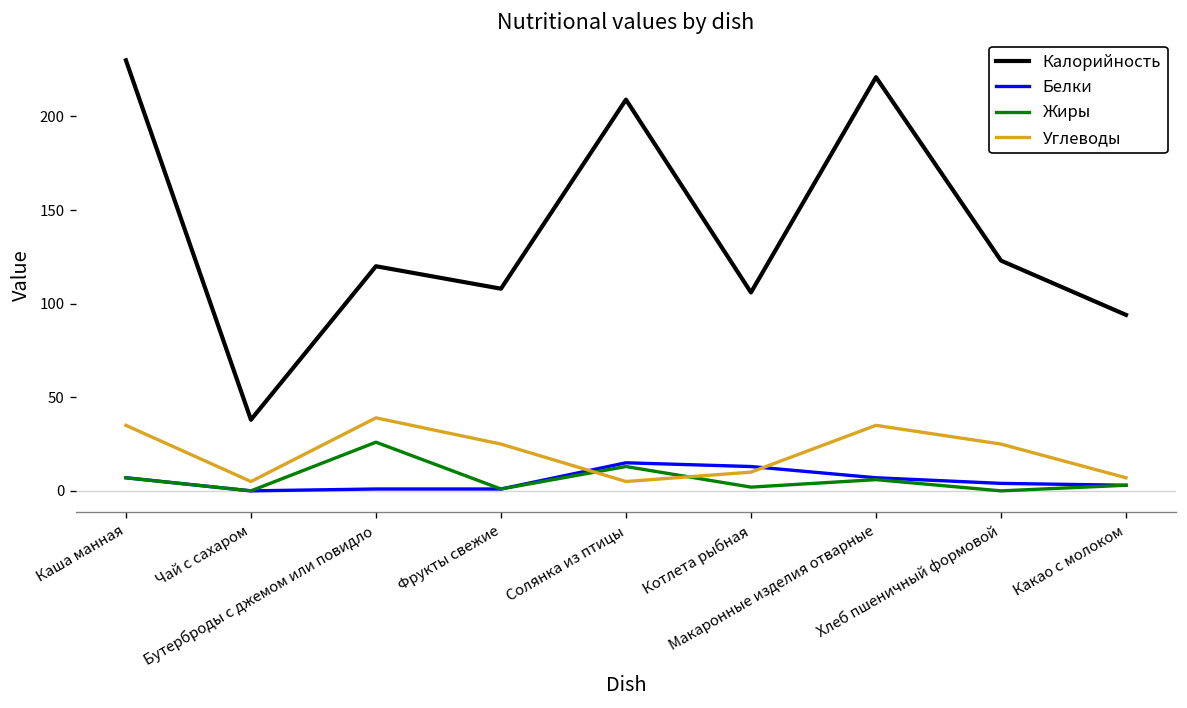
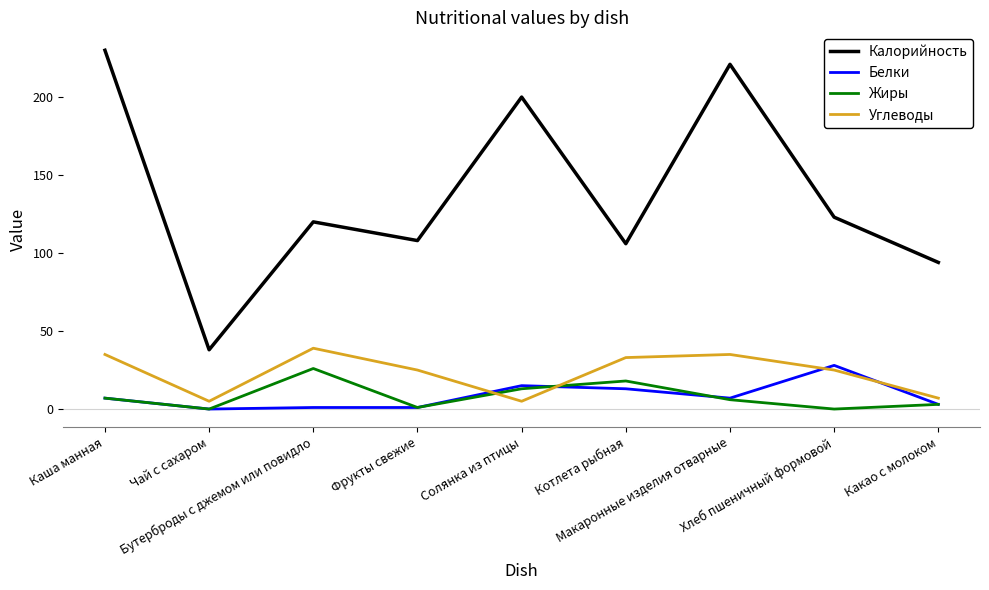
  {
    "Калорийность": {
      "Каша манная": 230,
      "Чай с сахаром": 38,
      "Бутерброды с джемом или повидло": 120,
      "Фрукты свежие": 108,
-     "Солянка из птицы": 209,
+     "Солянка из птицы": 200,
      "Котлета рыбная": 106,
      "Макаронные изделия отварные": 221,
      "Хлеб пшеничный формовой": 123,
      "Какао с молоком": 94
    },
    "Белки": {
      "Бутерброды с джемом или повидло": 1,
      "Солянка из птицы": 15,
      "Котлета рыбная": 13,
-     "Хлеб пшеничный формовой": 4
+     "Хлеб пшеничный формовой": 28
    },
    "Жиры": {
      "Бутерброды с джемом или повидло": 26,
      "Солянка из птицы": 13,
-     "Котлета рыбная": 2,
+     "Котлета рыбная": 18,
      "Хлеб пшеничный формовой": 0
    },
    "Углеводы": {
      "Каша манная": 35,
      "Чай с сахаром": 5,
      "Бутерброды с джемом или повидло": 39,
      "Фрукты свежие": 25,
      "Солянка из птицы": 5,
-     "Котлета рыбная": 10,
+     "Котлета рыбная": 33,
      "Макаронные изделия отварные": 35,
      "Хлеб пшеничный формовой": 25,
      "Какао с молоком": 7
    }
  }
